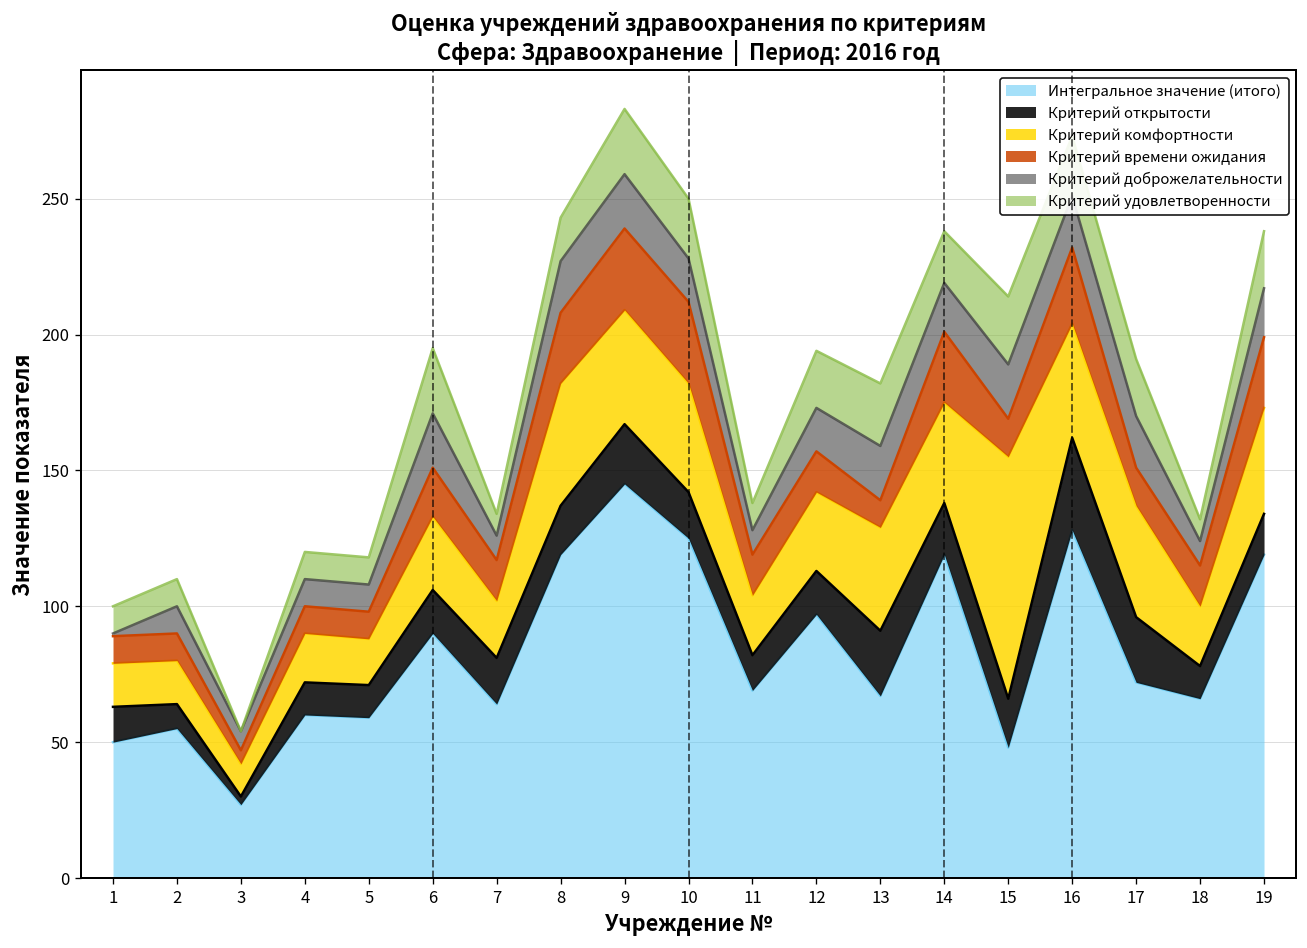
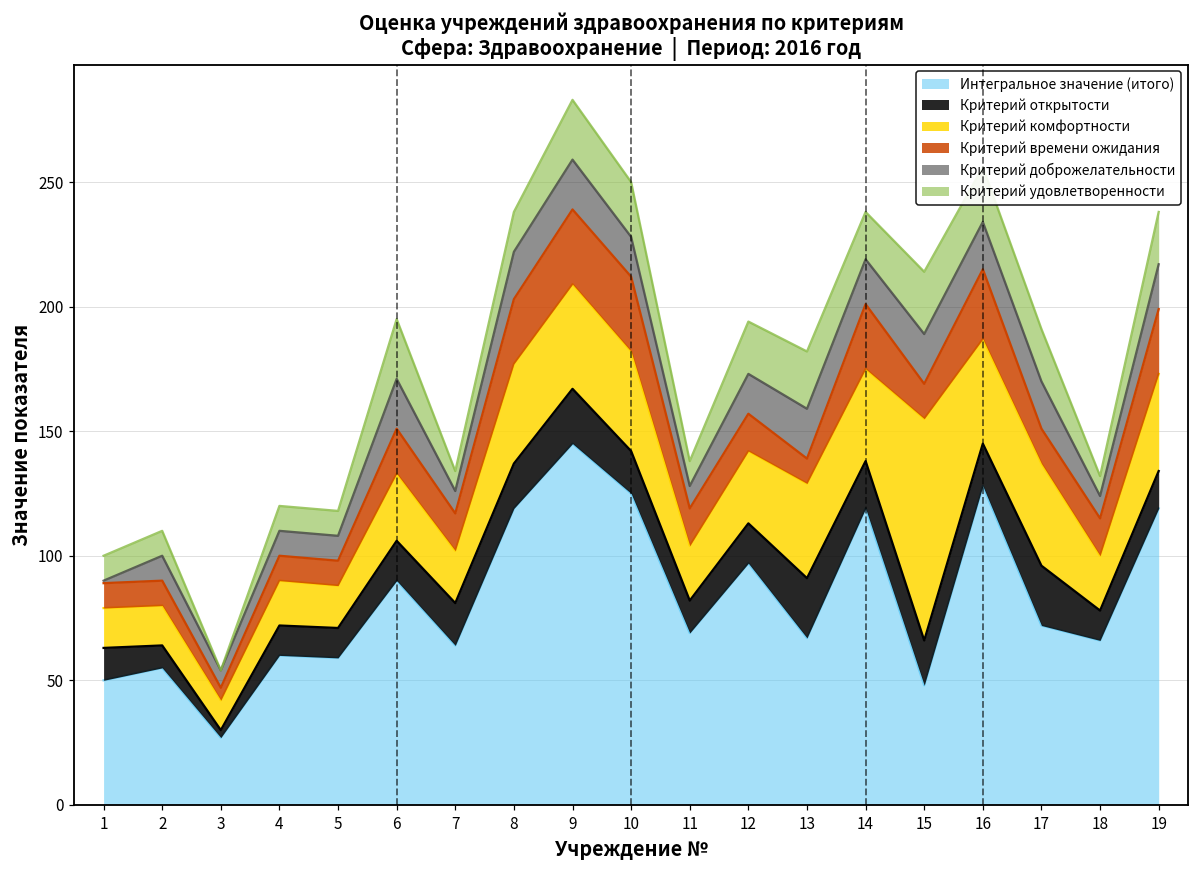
  {
    "Интегральное значение (итого)": {
      "1": 50,
      "2": 55,
      "3": 27,
      "4": 60,
      "5": 59,
      "6": 90,
      "7": 64,
      "8": 119,
      "9": 145,
      "10": 125,
      "11": 69,
      "12": 97,
      "13": 67,
      "14": 119,
      "15": 48,
      "16": 128,
      "17": 72,
      "18": 66,
      "19": 119
    },
    "Критерий открытости": {
      "1": 13,
      "2": 9,
      "3": 3,
      "4": 12,
      "5": 12,
      "6": 16,
      "7": 17,
      "8": 18,
      "9": 22,
      "10": 17,
      "11": 13,
      "12": 16,
      "13": 24,
      "14": 19,
      "15": 18,
-     "16": 34,
+     "16": 17,
      "17": 24,
      "18": 12,
      "19": 15
    },
    "Критерий комфортности": {
      "1": 16,
      "2": 16,
      "3": 12,
      "4": 18,
      "5": 17,
      "6": 27,
      "7": 21,
-     "8": 45,
+     "8": 40,
      "9": 42,
      "10": 40,
      "11": 22,
      "12": 29,
      "13": 38,
      "14": 37,
      "15": 89,
      "16": 42,
      "17": 41,
      "18": 22,
      "19": 39
    },
    "Критерий времени ожидания": {
      "2": 10,
      "3": 5,
      "4": 10,
      "5": 10,
      "6": 18,
      "7": 15,
      "8": 26,
      "9": 30,
      "10": 30,
      "11": 15,
      "12": 15,
      "13": 10,
      "14": 26,
      "15": 14,
      "16": 28,
      "17": 14,
      "18": 15,
      "19": 26
    },
    "Критерий доброжелательности": {
      "2": 10,
      "4": 10,
      "5": 10,
      "6": 20,
      "7": 9,
      "8": 19,
      "9": 20,
      "10": 16,
      "11": 9,
      "12": 16,
      "13": 20,
      "14": 18,
      "15": 20,
      "17": 19,
      "18": 9,
      "19": 18
    },
    "Критерий удовлетворенности": {
      "1": 10,
      "2": 10,
      "4": 10,
      "5": 10,
      "6": 24,
      "7": 8,
      "8": 16,
      "9": 24,
      "10": 22,
      "11": 10,
      "12": 21,
      "13": 23,
      "14": 19,
      "15": 25,
      "17": 21,
      "18": 8,
      "19": 21
    }
  }
